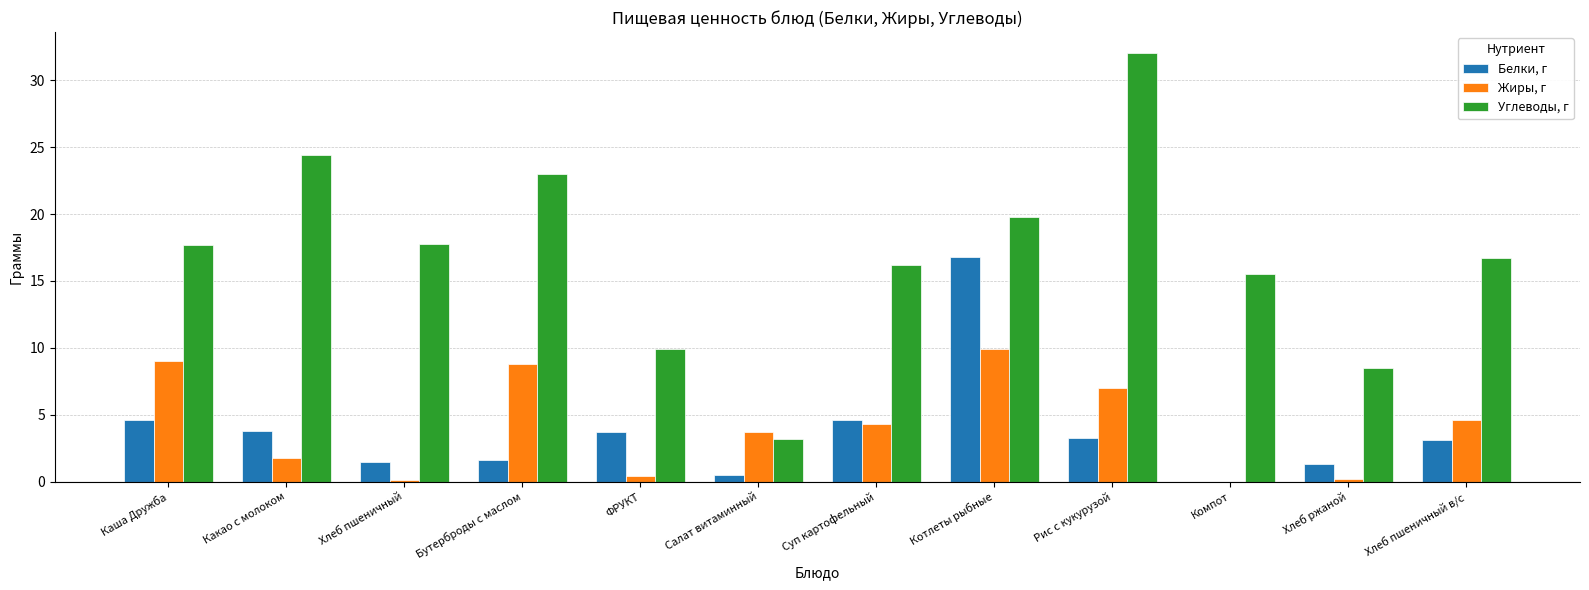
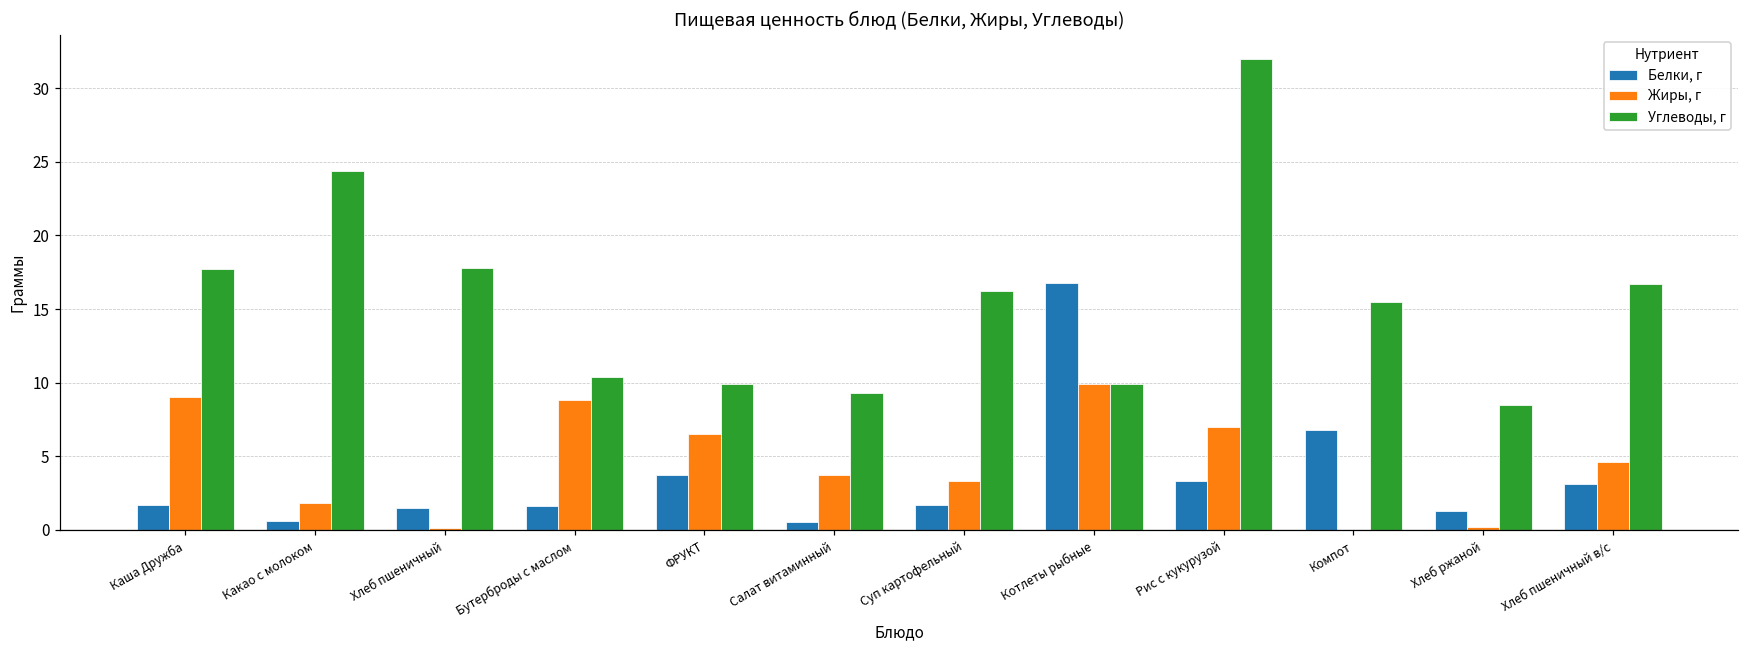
  {
    "Белки, г": {
-     "Каша Дружба": 4.6,
-     "Какао с молоком": 3.8,
+     "Каша Дружба": 1.7,
+     "Какао с молоком": 0.6,
      "Хлеб пшеничный": 1.5,
      "Бутерброды с маслом": 1.6,
      "ФРУКТ": 3.7,
      "Салат витаминный": 0.5,
-     "Суп картофельный": 4.6,
+     "Суп картофельный": 1.7,
      "Котлеты рыбные": 16.8,
      "Рис с кукурузой": 3.3,
-     "Компот": 0.0,
+     "Компот": 6.8,
      "Хлеб ржаной": 1.3,
      "Хлеб пшеничный в/с": 3.1
    },
    "Жиры, г": {
      "Каша Дружба": 9.0,
      "Какао с молоком": 1.8,
      "Бутерброды с маслом": 8.8,
-     "ФРУКТ": 0.4,
+     "ФРУКТ": 6.5,
      "Салат витаминный": 3.7,
-     "Суп картофельный": 4.3,
+     "Суп картофельный": 3.3,
      "Котлеты рыбные": 9.9,
      "Рис с кукурузой": 7.0,
      "Компот": 0.0,
      "Хлеб ржаной": 0.2,
      "Хлеб пшеничный в/с": 4.6
    },
    "Углеводы, г": {
      "Каша Дружба": 17.7,
      "Какао с молоком": 24.4,
      "Хлеб пшеничный": 17.8,
-     "Бутерброды с маслом": 23.0,
+     "Бутерброды с маслом": 10.4,
      "ФРУКТ": 9.9,
-     "Салат витаминный": 3.2,
+     "Салат витаминный": 9.3,
      "Суп картофельный": 16.2,
-     "Котлеты рыбные": 19.8,
+     "Котлеты рыбные": 9.9,
      "Рис с кукурузой": 32.0,
      "Компот": 15.5,
      "Хлеб ржаной": 8.5,
      "Хлеб пшеничный в/с": 16.7
    }
  }
